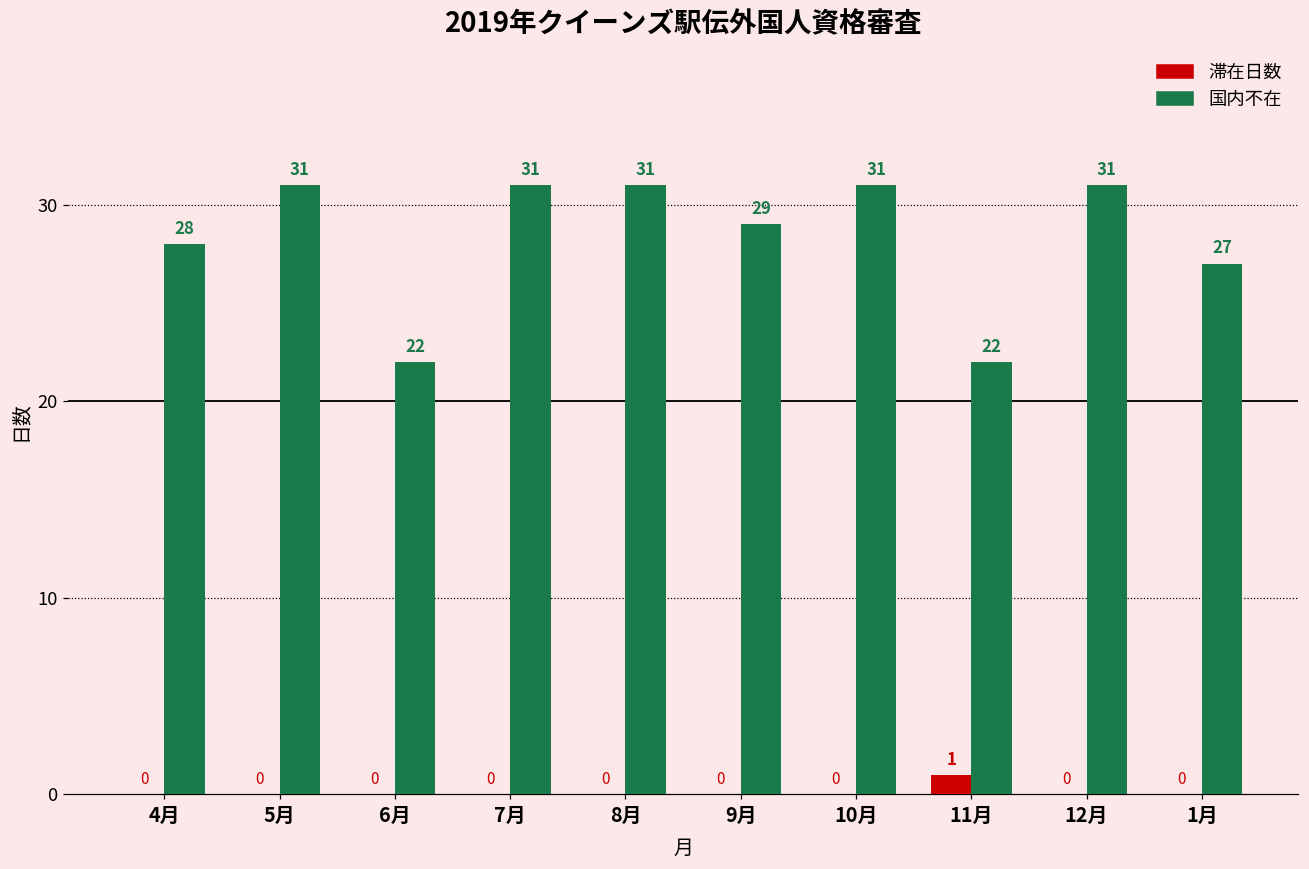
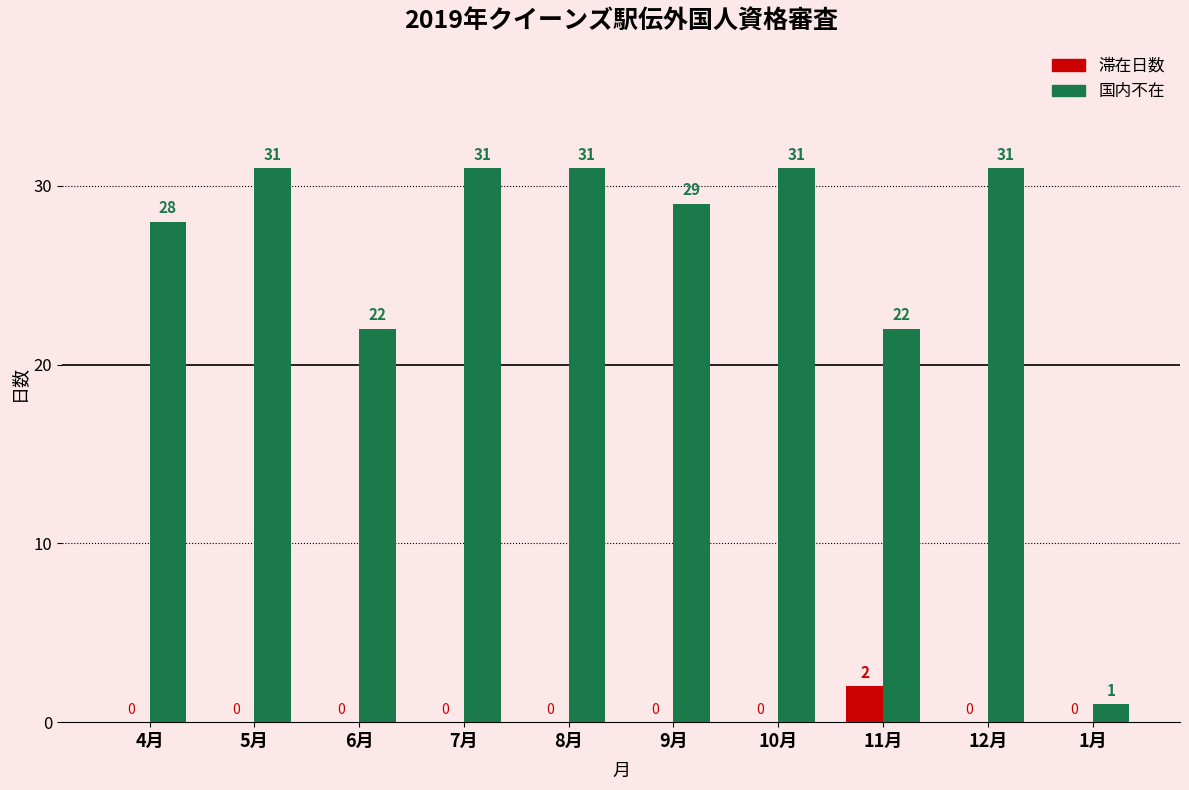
  {
    "滞在日数": {
      "4月": 0,
      "5月": 0,
      "6月": 0,
      "7月": 0,
      "8月": 0,
      "9月": 0,
      "10月": 0,
-     "11月": 1,
+     "11月": 2,
      "12月": 0,
      "1月": 0
    },
    "国内不在": {
      "4月": 28,
      "5月": 31,
      "6月": 22,
      "7月": 31,
      "8月": 31,
      "9月": 29,
      "10月": 31,
      "11月": 22,
      "12月": 31,
-     "1月": 27
+     "1月": 1
    }
  }
